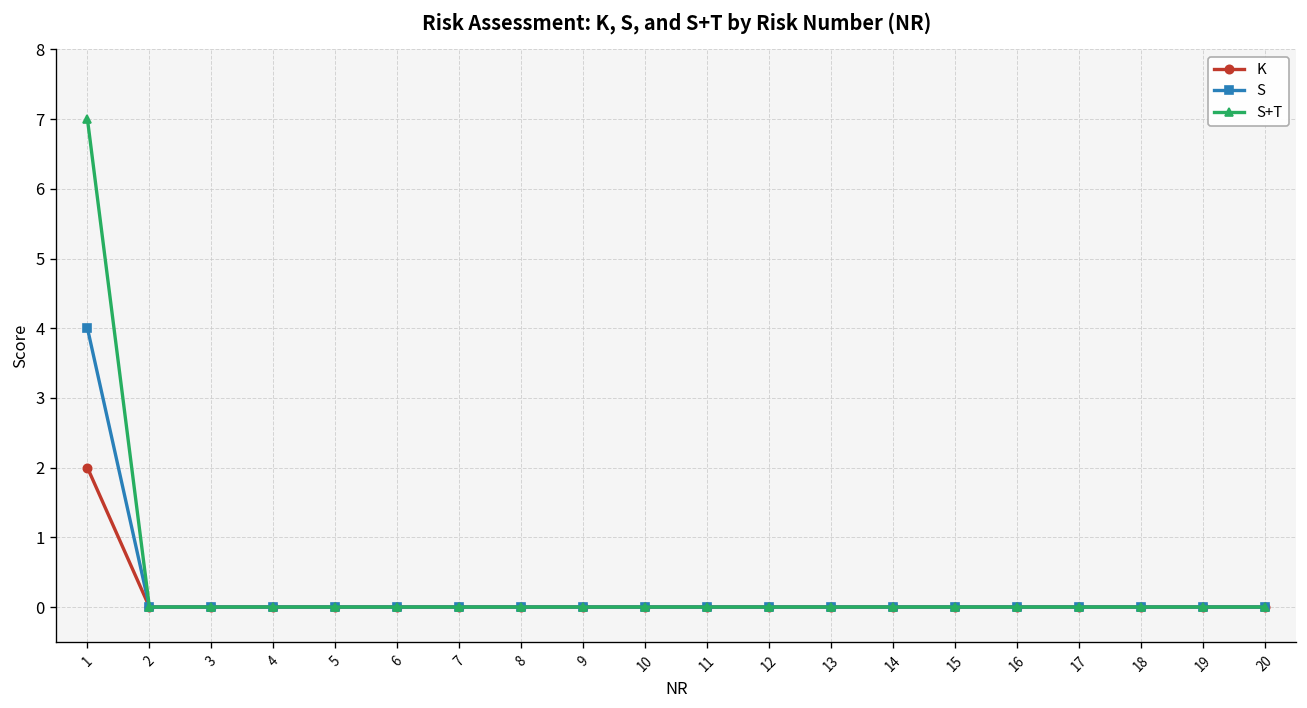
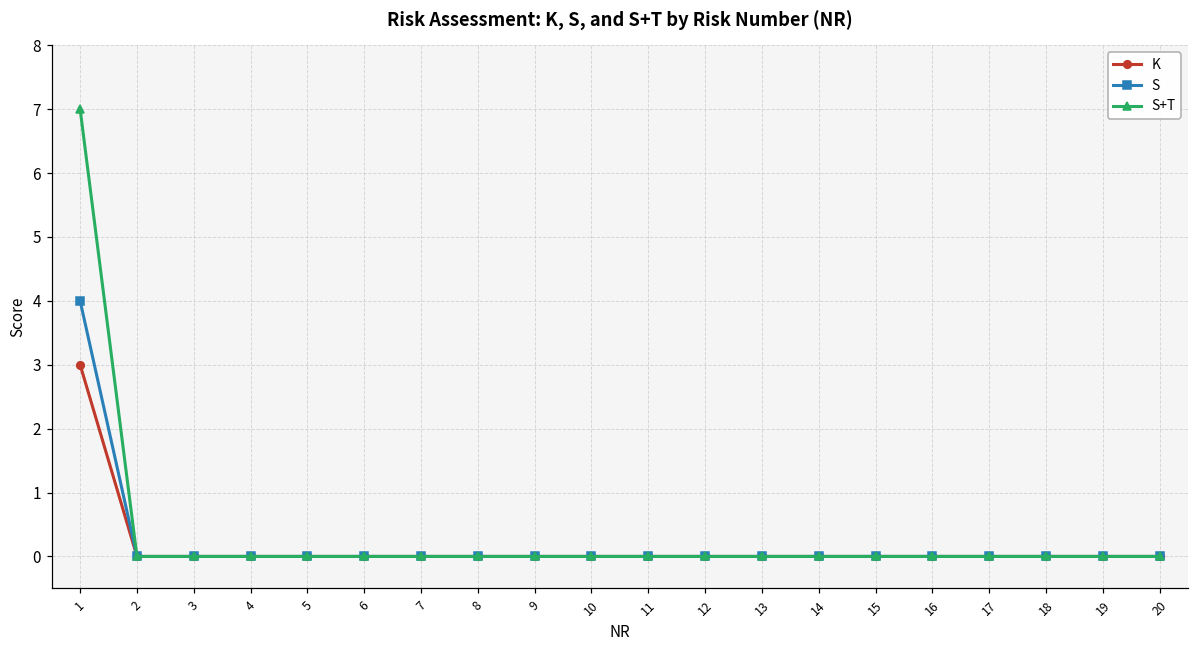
  {
    "K": {
-     "1": 2
+     "1": 3
    },
    "S": {
      "1": 4
    },
    "S+T": {
      "1": 7
    }
  }
